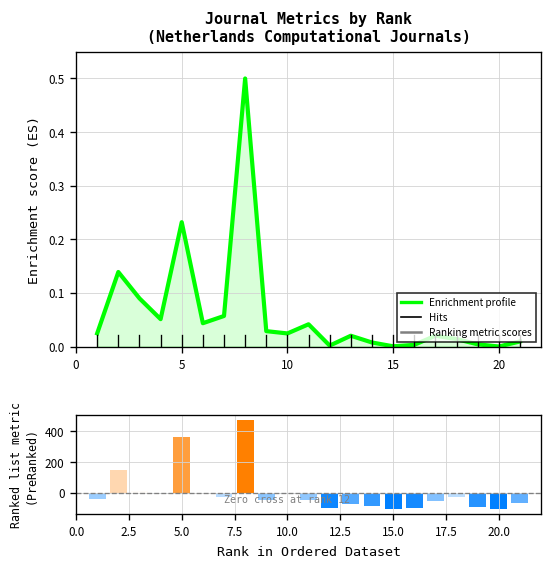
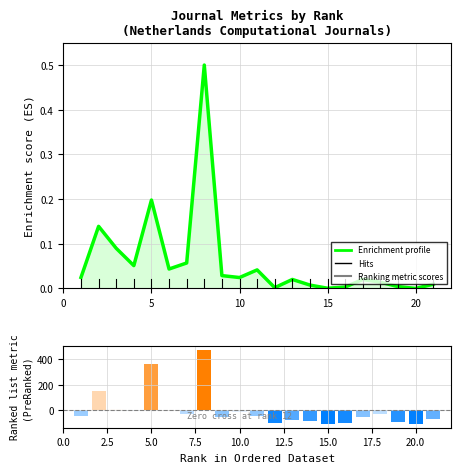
  {
    "Journal Metrics by Rank (Netherlands Computational Journals)": {
-     "5": 0.23,
+     "5": 0.20,
      "10": 0.02,
      "15": 0.00,
      "20": 0.00
    }
  }
